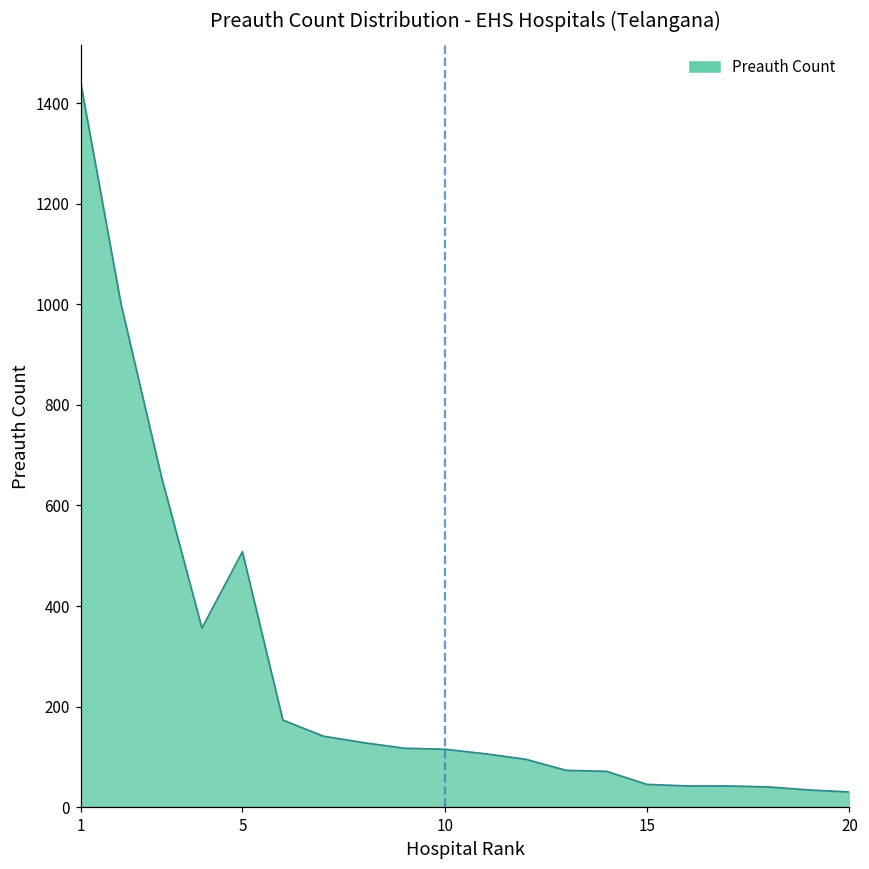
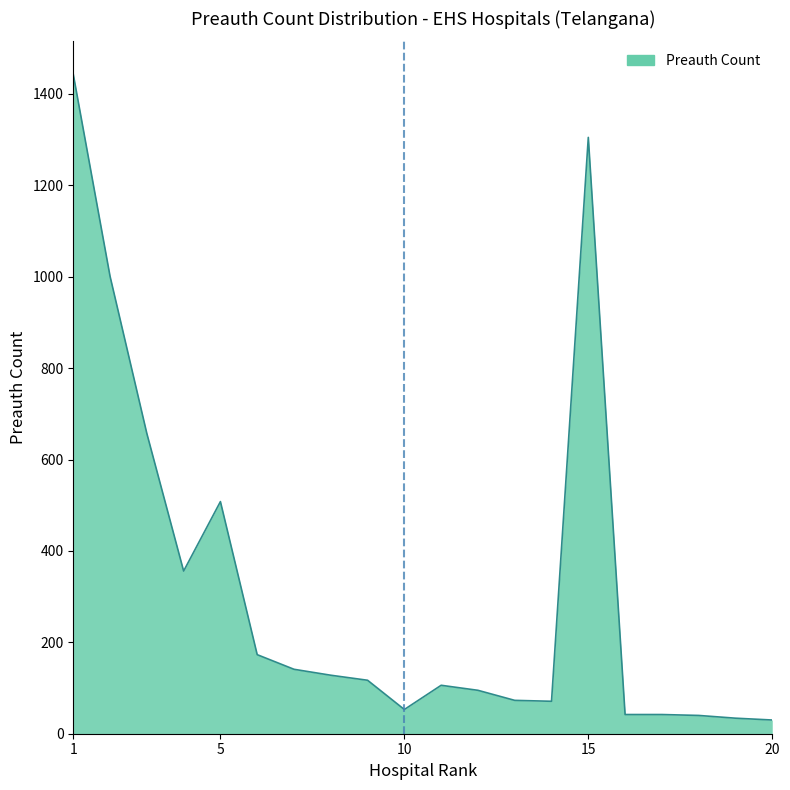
  {
    "1": 1440,
    "5": 510,
-   "10": 120,
-   "15": 50,
+   "10": 50,
+   "15": 1310,
    "20": 30
  }
